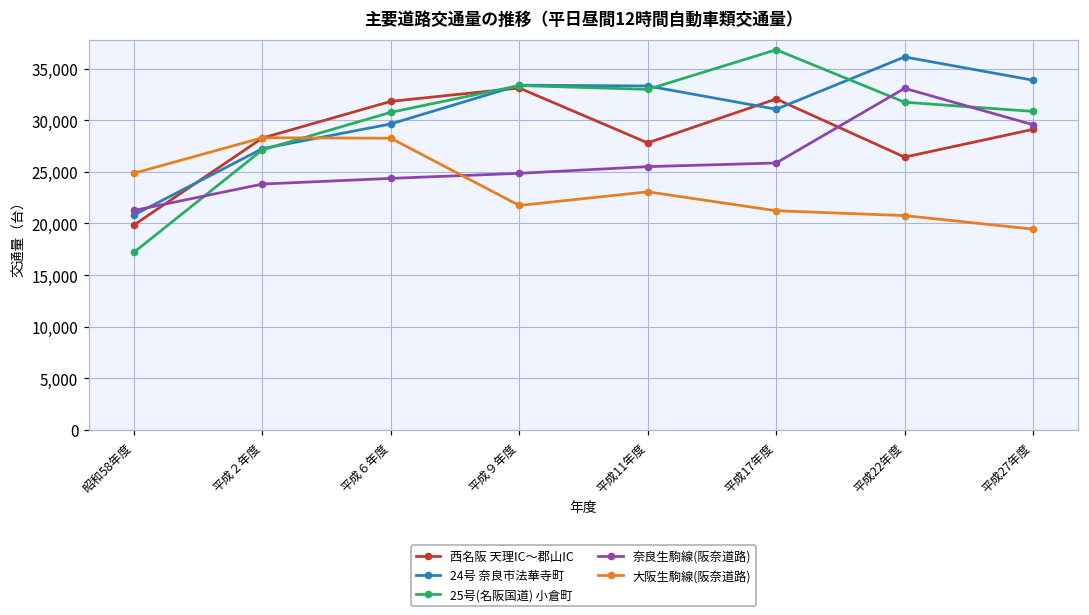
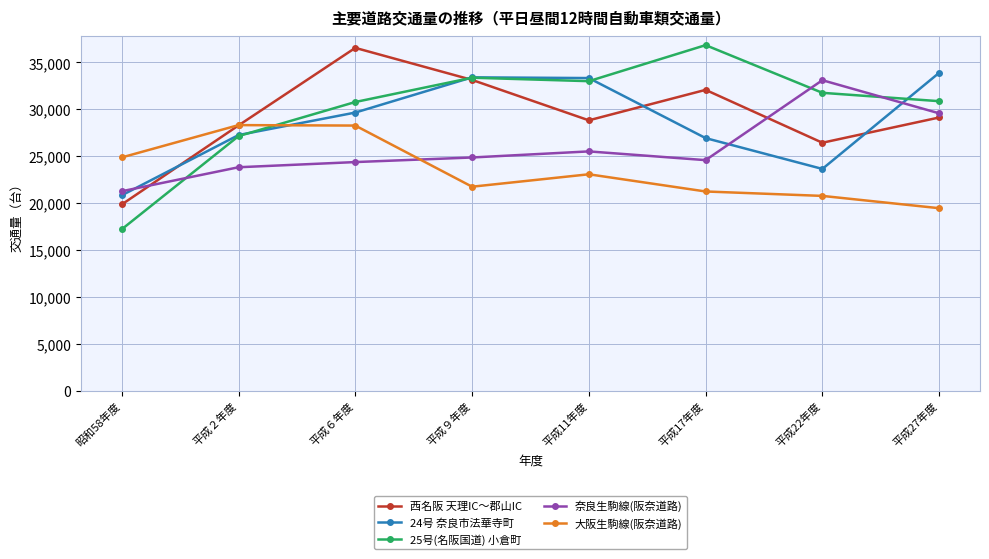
  {
    "西名阪 天理IC～郡山IC": {
      "昭和58年度": "20,000",
-     "平成６年度": "32,000",
-     "平成11年度": "28,000",
+     "平成６年度": "37,000",
+     "平成11年度": "29,000",
      "平成17年度": "32,000",
      "平成22年度": "26,000",
      "平成27年度": "29,000"
    },
    "24号 奈良市法華寺町": {
      "昭和58年度": "21,000",
      "平成６年度": "30,000",
      "平成11年度": "33,000",
-     "平成17年度": "31,000",
-     "平成22年度": "36,000",
+     "平成17年度": "27,000",
+     "平成22年度": "24,000",
      "平成27年度": "34,000"
    },
    "25号(名阪国道) 小倉町": {
      "昭和58年度": "17,000",
      "平成６年度": "31,000",
      "平成11年度": "33,000",
      "平成17年度": "37,000",
      "平成22年度": "32,000",
      "平成27年度": "31,000"
    },
    "奈良生駒線(阪奈道路)": {
      "昭和58年度": "21,000",
      "平成２年度": "24,000",
      "平成６年度": "24,000",
      "平成９年度": "25,000",
      "平成11年度": "26,000",
-     "平成17年度": "26,000",
+     "平成17年度": "25,000",
      "平成22年度": "33,000",
      "平成27年度": "30,000"
    },
    "大阪生駒線(阪奈道路)": {
      "昭和58年度": "25,000",
      "平成６年度": "28,000",
      "平成９年度": "22,000",
      "平成11年度": "23,000",
      "平成17年度": "21,000",
      "平成22年度": "21,000",
      "平成27年度": "19,000"
    }
  }
